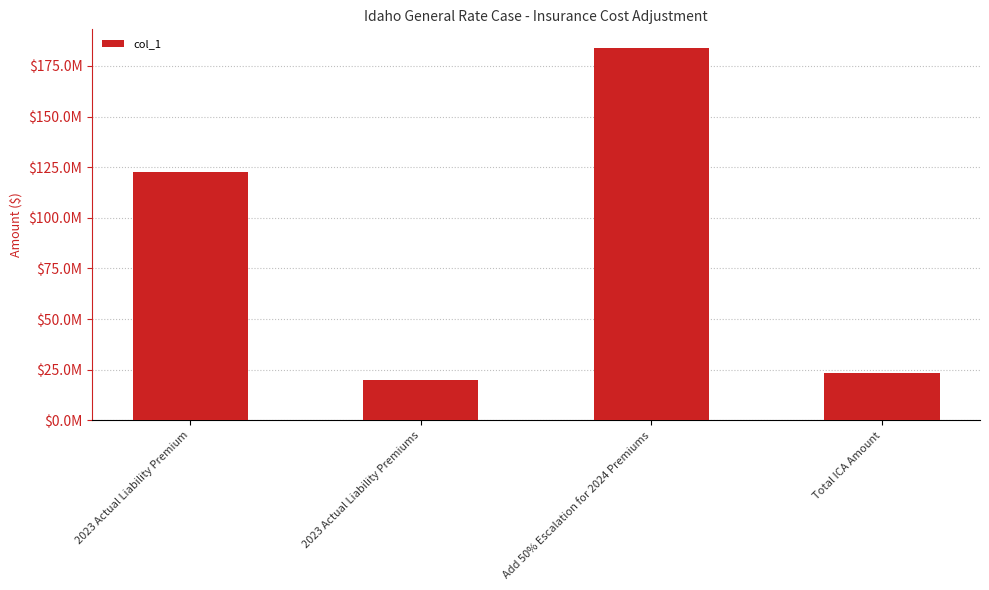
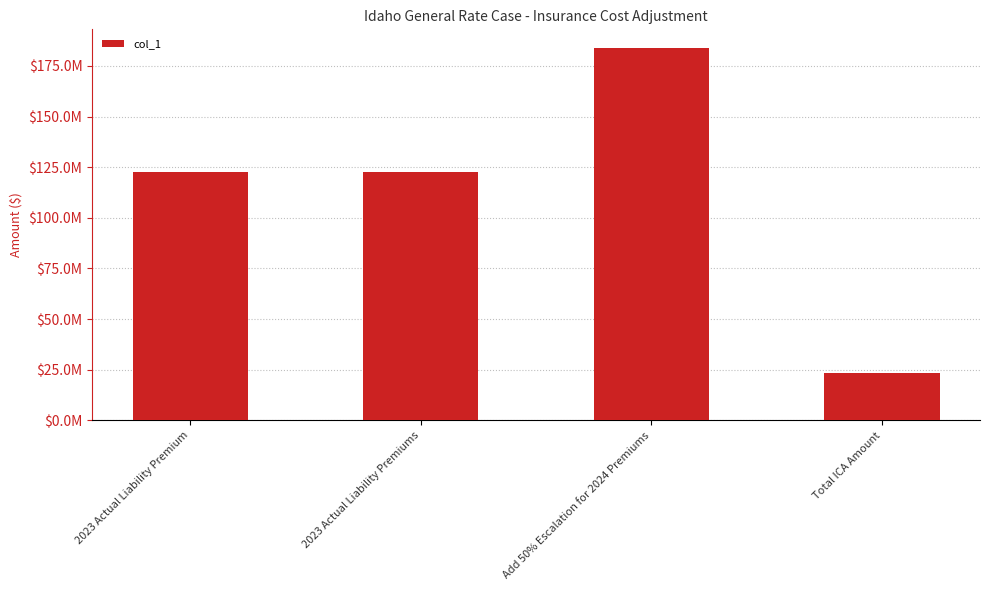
  {
    "2023 Actual Liability Premium": "$123000000",
-   "2023 Actual Liability Premiums": "$20000000",
+   "2023 Actual Liability Premiums": "$123000000",
    "Add 50% Escalation for 2024 Premiums": "$184000000",
    "Total ICA Amount": "$23000000"
  }
